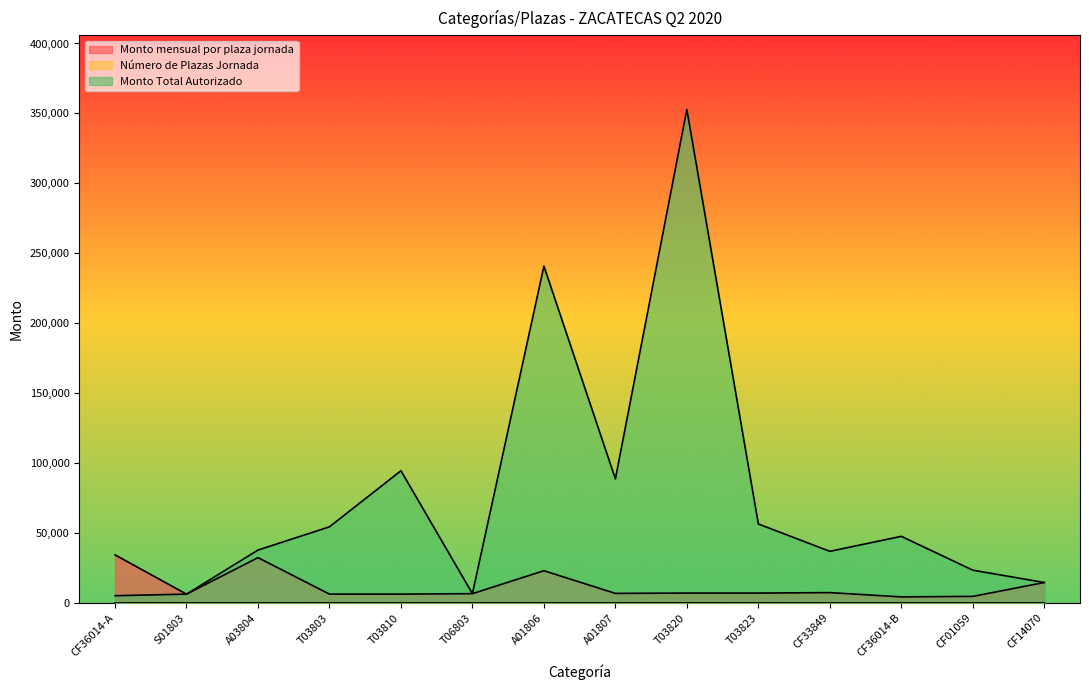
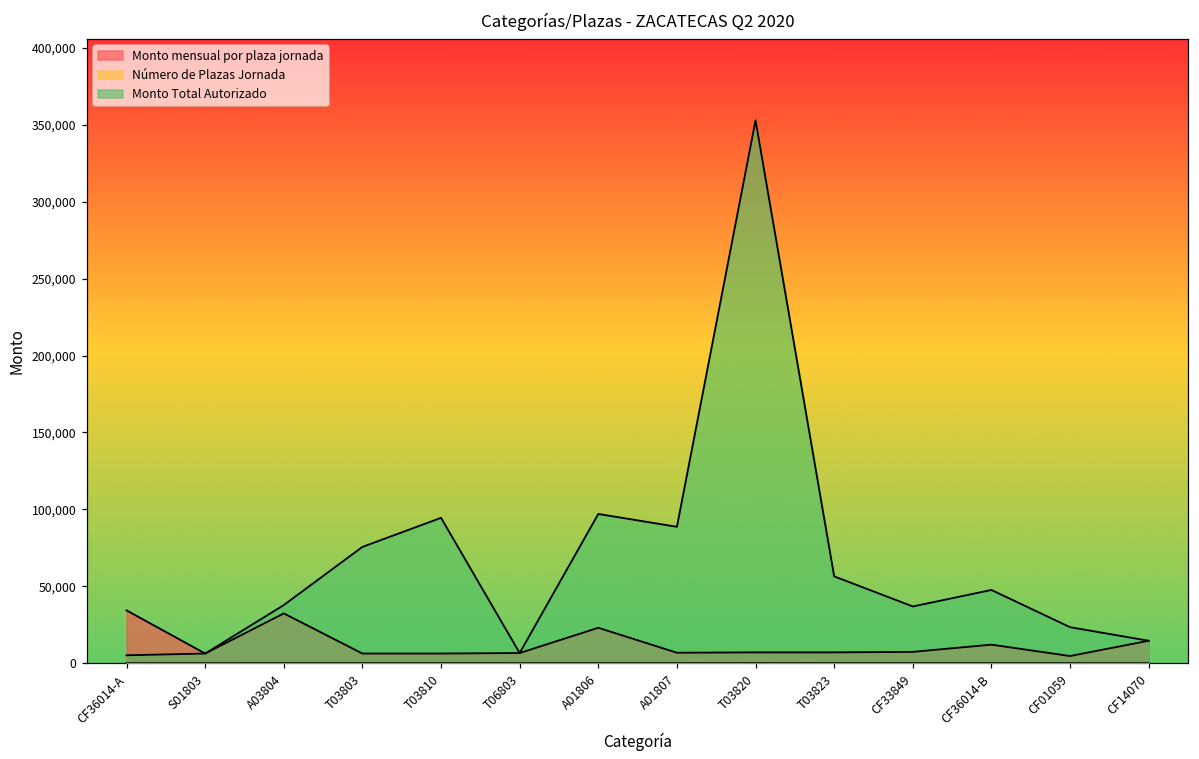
  {
    "Monto mensual por plaza jornada": {
      "CF36014-A": "34,000",
      "A03804": "32,000",
      "T03803": "6,000",
      "T03810": "6,000",
      "A01806": "23,000",
      "A01807": "7,000",
      "T03820": "7,000",
      "T03823": "7,000",
      "CF33849": "7,000",
-     "CF36014-B": "4,000",
+     "CF36014-B": "12,000",
      "CF01059": "5,000"
    },
    "Número de Plazas Jornada": {
      "CF36014-A": "0",
      "S01803": "0",
      "A03804": "0",
      "T03803": "0",
      "T03810": "0",
      "T06803": "0",
      "A01806": "0",
      "A01807": "0",
      "T03820": "0",
      "T03823": "0",
      "CF33849": "0",
      "CF36014-B": "0",
      "CF01059": "0",
      "CF14070": "0"
    },
    "Monto Total Autorizado": {
      "CF36014-A": "5,000",
      "A03804": "38,000",
-     "T03803": "54,000",
+     "T03803": "76,000",
      "T03810": "95,000",
-     "A01806": "241,000",
+     "A01806": "97,000",
      "A01807": "89,000",
      "T03820": "353,000",
      "T03823": "56,000",
      "CF33849": "37,000",
      "CF36014-B": "48,000",
      "CF01059": "23,000"
    }
  }
